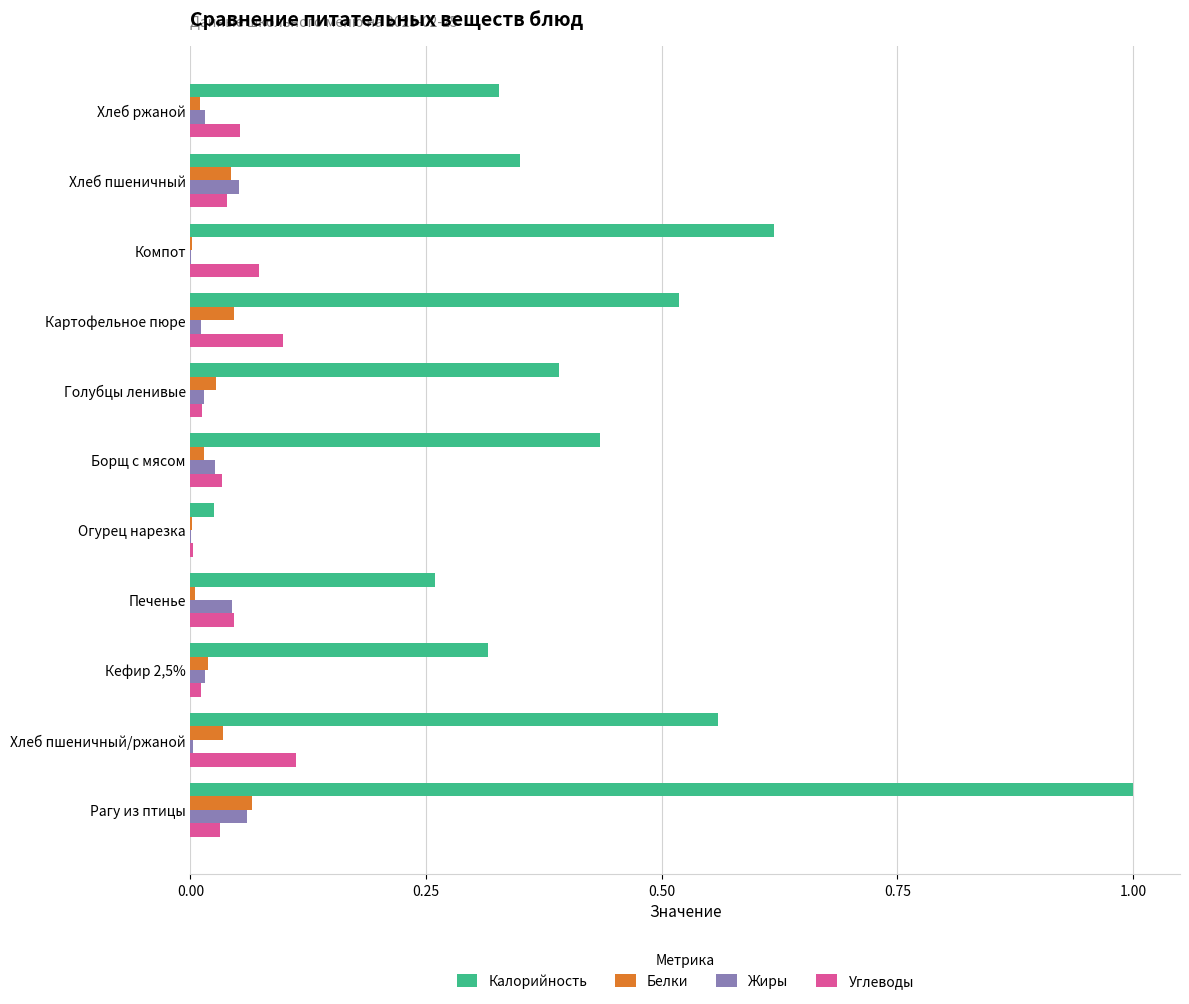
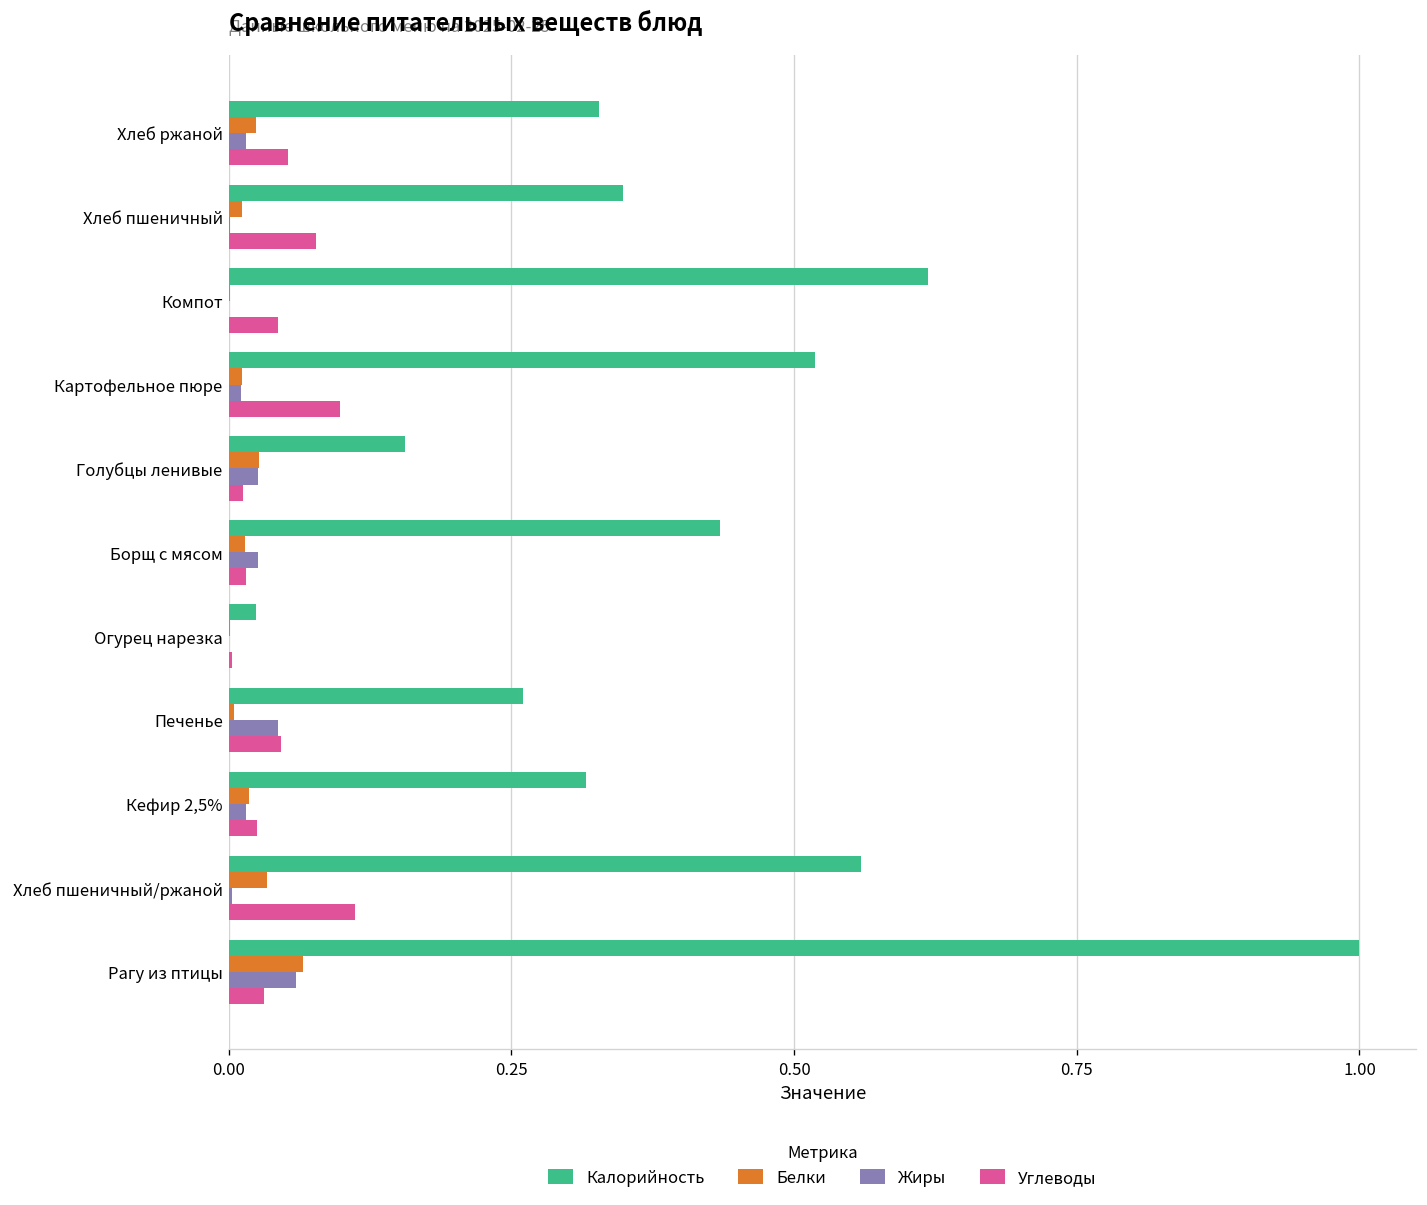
  {
    "Калорийность": {
      "Хлеб ржаной": 0.33,
      "Хлеб пшеничный": 0.35,
      "Компот": 0.62,
      "Картофельное пюре": 0.52,
-     "Голубцы ленивые": 0.39,
+     "Голубцы ленивые": 0.16,
      "Борщ с мясом": 0.43,
      "Огурец нарезка": 0.02,
      "Печенье": 0.26,
      "Кефир 2,5%": 0.32,
      "Хлеб пшеничный/ржаной": 0.56,
      "Рагу из птицы": 1.00
    },
    "Белки": {
-     "Хлеб ржаной": 0.01,
-     "Хлеб пшеничный": 0.04,
-     "Картофельное пюре": 0.05,
+     "Хлеб ржаной": 0.02,
+     "Хлеб пшеничный": 0.01,
+     "Картофельное пюре": 0.01,
      "Голубцы ленивые": 0.03,
      "Борщ с мясом": 0.01,
      "Печенье": 0.00,
      "Кефир 2,5%": 0.02,
      "Хлеб пшеничный/ржаной": 0.03,
      "Рагу из птицы": 0.07
    },
    "Жиры": {
      "Хлеб ржаной": 0.02,
-     "Хлеб пшеничный": 0.05,
+     "Хлеб пшеничный": 0.00,
      "Картофельное пюре": 0.01,
-     "Голубцы ленивые": 0.01,
+     "Голубцы ленивые": 0.03,
      "Борщ с мясом": 0.03,
      "Печенье": 0.04,
      "Кефир 2,5%": 0.02,
      "Хлеб пшеничный/ржаной": 0.00,
      "Рагу из птицы": 0.06
    },
    "Углеводы": {
      "Хлеб ржаной": 0.05,
-     "Хлеб пшеничный": 0.04,
-     "Компот": 0.07,
+     "Хлеб пшеничный": 0.08,
+     "Компот": 0.04,
      "Картофельное пюре": 0.10,
      "Голубцы ленивые": 0.01,
-     "Борщ с мясом": 0.03,
+     "Борщ с мясом": 0.02,
      "Огурец нарезка": 0.00,
      "Печенье": 0.05,
-     "Кефир 2,5%": 0.01,
+     "Кефир 2,5%": 0.03,
      "Хлеб пшеничный/ржаной": 0.11,
      "Рагу из птицы": 0.03
    }
  }
